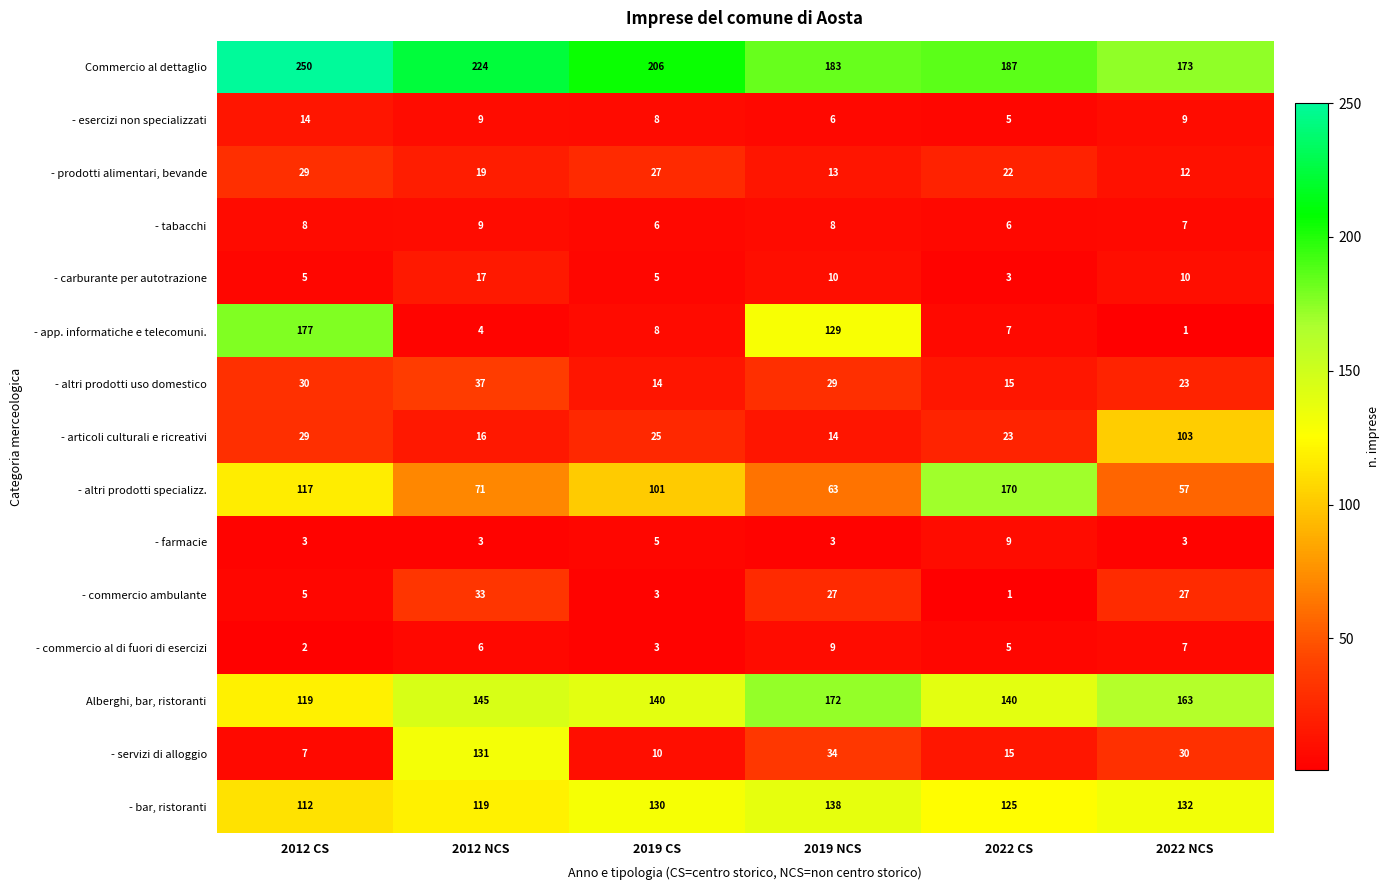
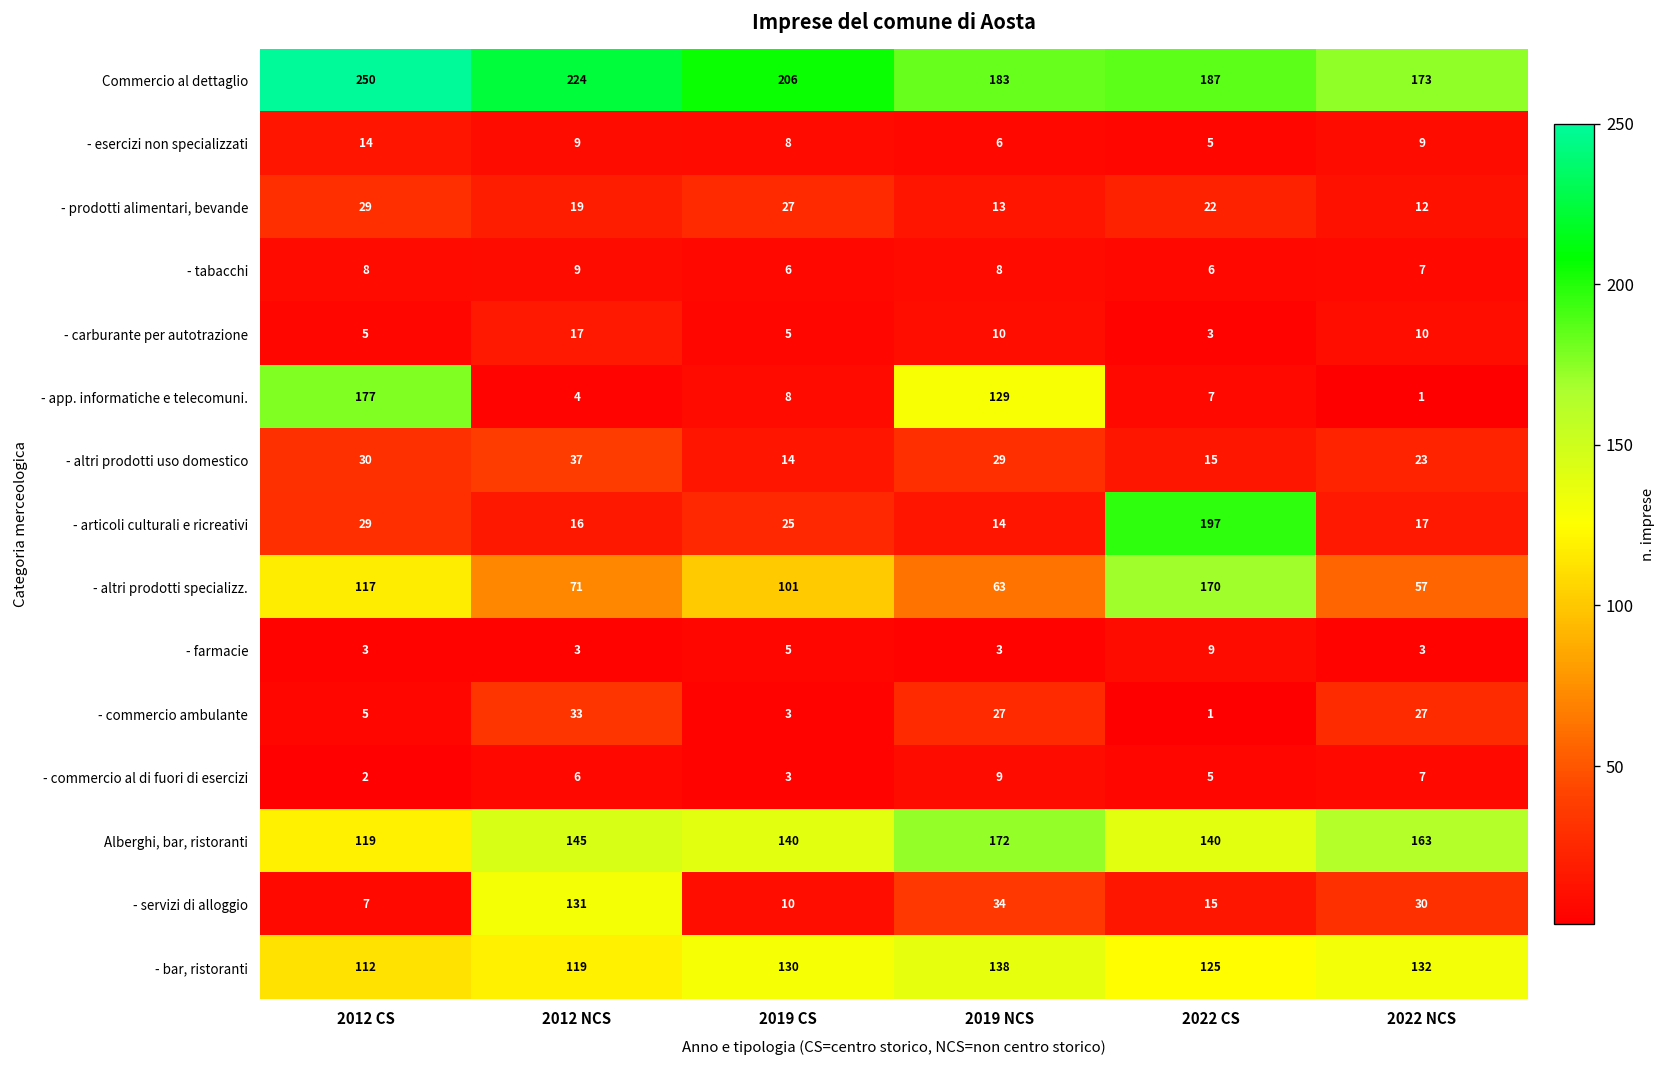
  {
    "Commercio al dettaglio": {
      "2012 CS": 250,
      "2012 NCS": 224,
      "2019 CS": 206,
      "2019 NCS": 183,
      "2022 CS": 187,
      "2022 NCS": 173
    },
    "- esercizi non specializzati": {
      "2012 CS": 14,
      "2012 NCS": 9,
      "2019 CS": 8,
      "2019 NCS": 6,
      "2022 CS": 5,
      "2022 NCS": 9
    },
    "- prodotti alimentari, bevande": {
      "2012 CS": 29,
      "2012 NCS": 19,
      "2019 CS": 27,
      "2019 NCS": 13,
      "2022 CS": 22,
      "2022 NCS": 12
    },
    "- tabacchi": {
      "2012 CS": 8,
      "2012 NCS": 9,
      "2019 CS": 6,
      "2019 NCS": 8,
      "2022 CS": 6,
      "2022 NCS": 7
    },
    "- carburante per autotrazione": {
      "2012 CS": 5,
      "2012 NCS": 17,
      "2019 CS": 5,
      "2019 NCS": 10,
      "2022 CS": 3,
      "2022 NCS": 10
    },
    "- app. informatiche e telecomuni.": {
      "2012 CS": 177,
      "2012 NCS": 4,
      "2019 CS": 8,
      "2019 NCS": 129,
      "2022 CS": 7,
      "2022 NCS": 1
    },
    "- altri prodotti uso domestico": {
      "2012 CS": 30,
      "2012 NCS": 37,
      "2019 CS": 14,
      "2019 NCS": 29,
      "2022 CS": 15,
      "2022 NCS": 23
    },
    "- articoli culturali e ricreativi": {
      "2012 CS": 29,
      "2012 NCS": 16,
      "2019 CS": 25,
      "2019 NCS": 14,
-     "2022 CS": 23,
-     "2022 NCS": 103
+     "2022 CS": 197,
+     "2022 NCS": 17
    },
    "- altri prodotti specializz.": {
      "2012 CS": 117,
      "2012 NCS": 71,
      "2019 CS": 101,
      "2019 NCS": 63,
      "2022 CS": 170,
      "2022 NCS": 57
    },
    "- farmacie": {
      "2012 CS": 3,
      "2012 NCS": 3,
      "2019 CS": 5,
      "2019 NCS": 3,
      "2022 CS": 9,
      "2022 NCS": 3
    },
    "- commercio ambulante": {
      "2012 CS": 5,
      "2012 NCS": 33,
      "2019 CS": 3,
      "2019 NCS": 27,
      "2022 CS": 1,
      "2022 NCS": 27
    },
    "- commercio al di fuori di esercizi": {
      "2012 CS": 2,
      "2012 NCS": 6,
      "2019 CS": 3,
      "2019 NCS": 9,
      "2022 CS": 5,
      "2022 NCS": 7
    },
    "Alberghi, bar, ristoranti": {
      "2012 CS": 119,
      "2012 NCS": 145,
      "2019 CS": 140,
      "2019 NCS": 172,
      "2022 CS": 140,
      "2022 NCS": 163
    },
    "- servizi di alloggio": {
      "2012 CS": 7,
      "2012 NCS": 131,
      "2019 CS": 10,
      "2019 NCS": 34,
      "2022 CS": 15,
      "2022 NCS": 30
    },
    "- bar, ristoranti": {
      "2012 CS": 112,
      "2012 NCS": 119,
      "2019 CS": 130,
      "2019 NCS": 138,
      "2022 CS": 125,
      "2022 NCS": 132
    }
  }
